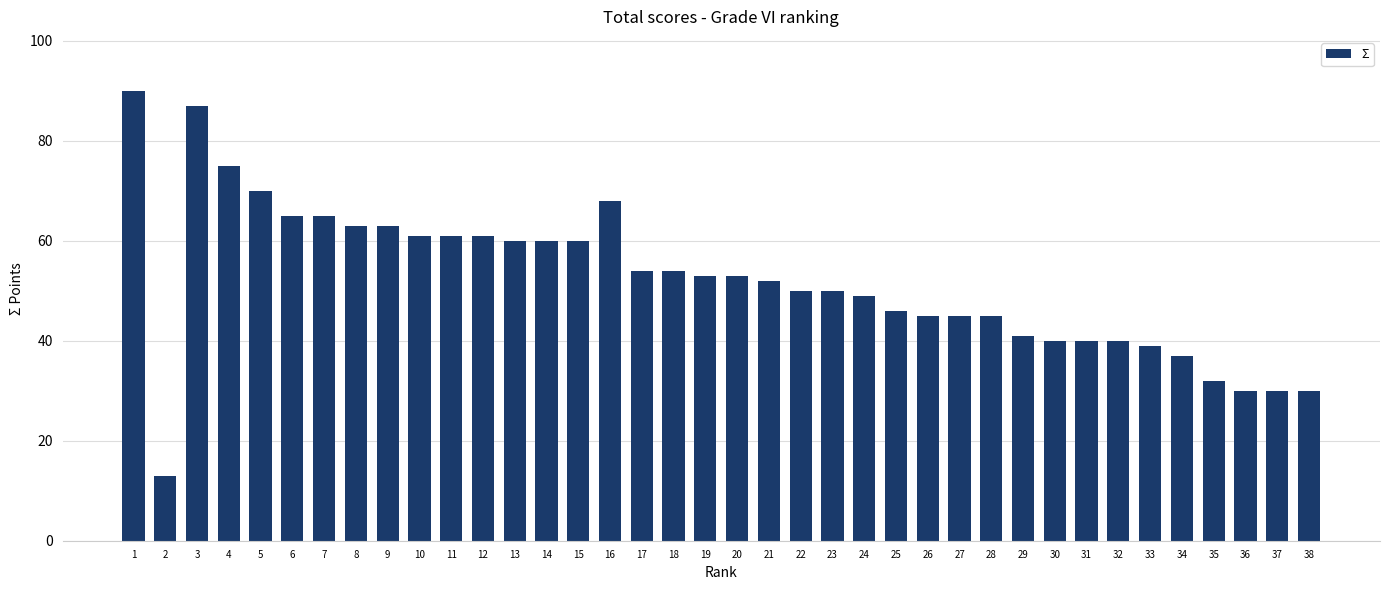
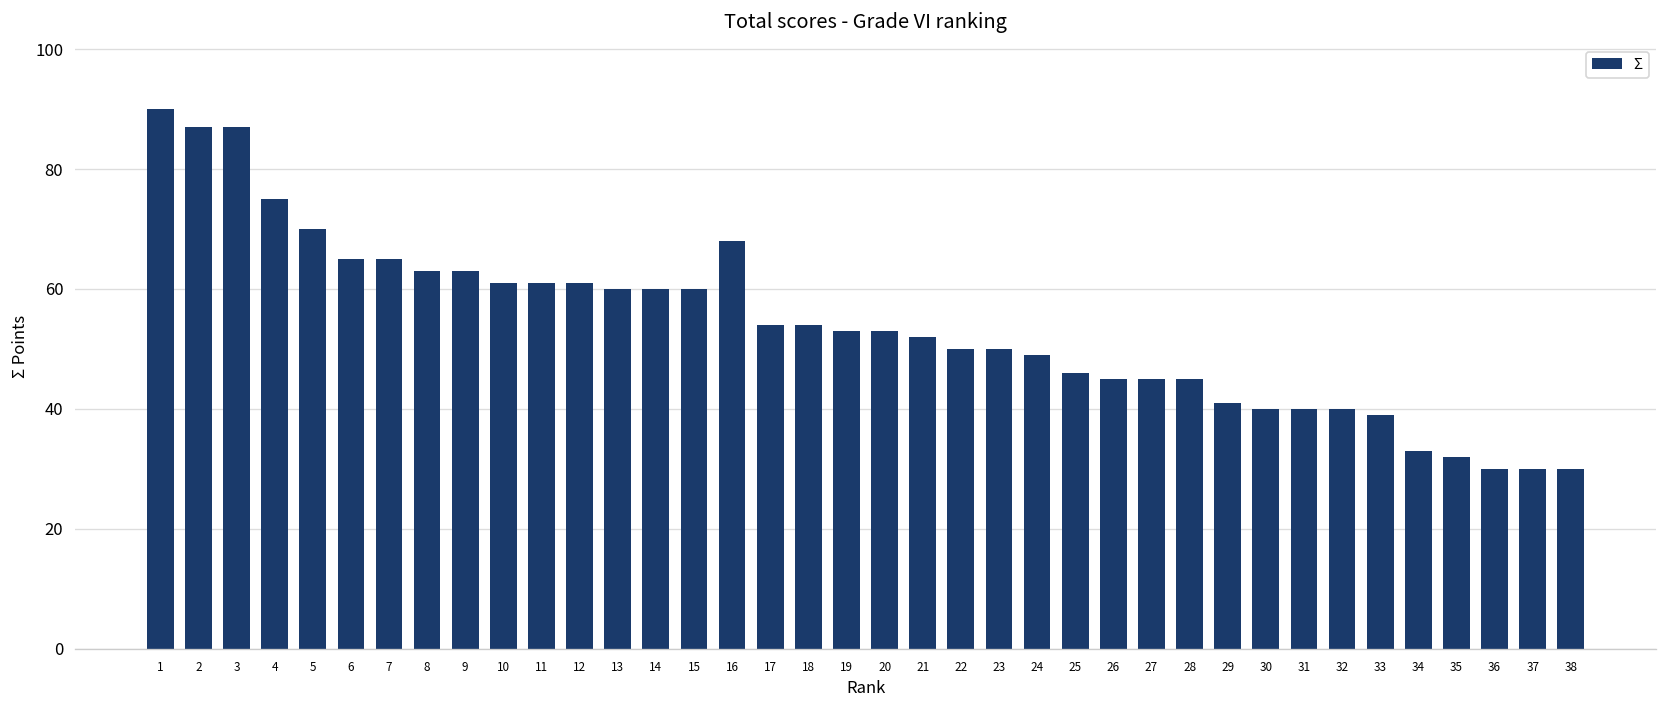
  {
    "1": 90,
-   "2": 13,
+   "2": 87,
    "3": 87,
    "4": 75,
    "5": 70,
    "6": 65,
    "7": 65,
    "8": 63,
    "9": 63,
    "10": 61,
    "11": 61,
    "12": 61,
    "13": 60,
    "14": 60,
    "15": 60,
    "16": 68,
    "17": 54,
    "18": 54,
    "19": 53,
    "20": 53,
    "21": 52,
    "22": 50,
    "23": 50,
    "24": 49,
    "25": 46,
    "26": 45,
    "27": 45,
    "28": 45,
    "29": 41,
    "30": 40,
    "31": 40,
    "32": 40,
    "33": 39,
-   "34": 37,
+   "34": 33,
    "35": 32,
    "36": 30,
    "37": 30,
    "38": 30
  }
